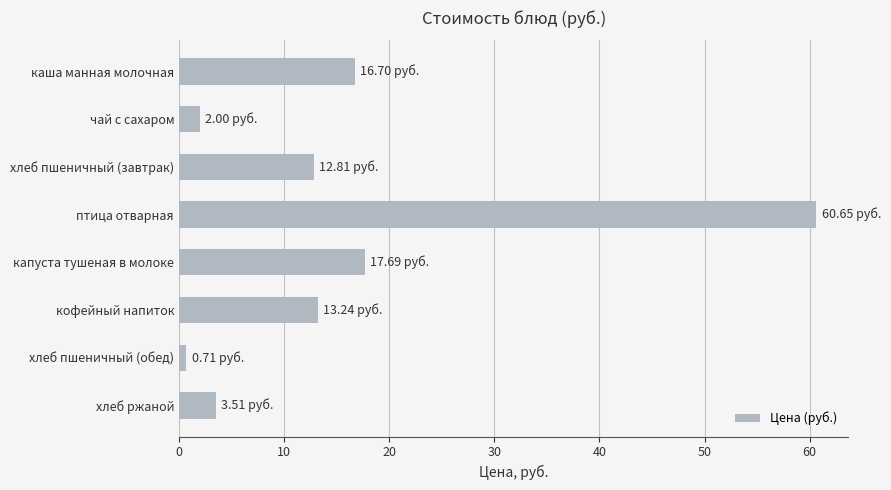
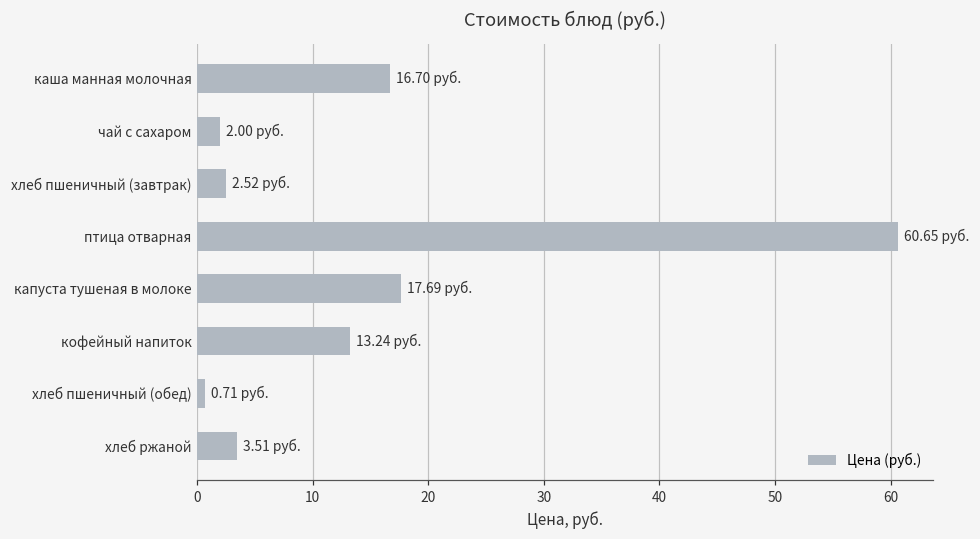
  {
    "каша манная молочная": 16.70,
    "чай с сахаром": 2.00,
-   "хлеб пшеничный (завтрак)": 12.81,
+   "хлеб пшеничный (завтрак)": 2.52,
    "птица отварная": 60.65,
    "капуста тушеная в молоке": 17.69,
    "кофейный напиток": 13.24,
    "хлеб пшеничный (обед)": 0.71,
    "хлеб ржаной": 3.51
  }
